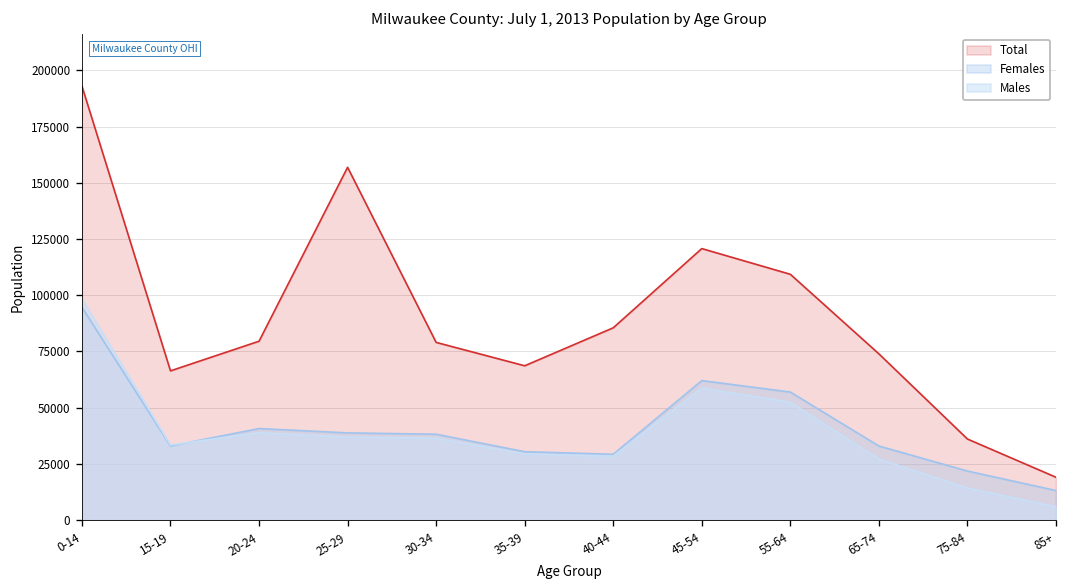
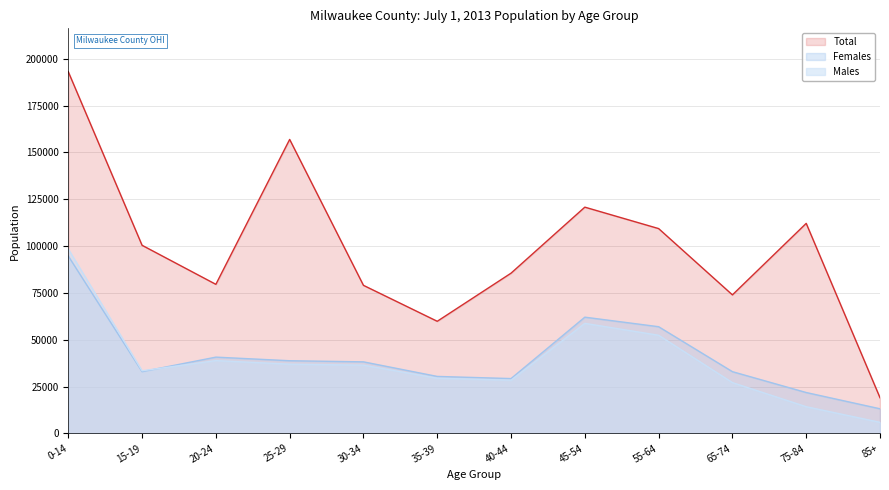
  {
    "Total": {
      "0-14": 193000,
-     "15-19": 66000,
+     "15-19": 100000,
      "20-24": 80000,
      "25-29": 157000,
      "30-34": 79000,
-     "35-39": 69000,
+     "35-39": 60000,
      "40-44": 86000,
      "45-54": 121000,
      "55-64": 109000,
      "65-74": 74000,
-     "75-84": 36000,
+     "75-84": 112000,
      "85+": 19000
    }
  }
